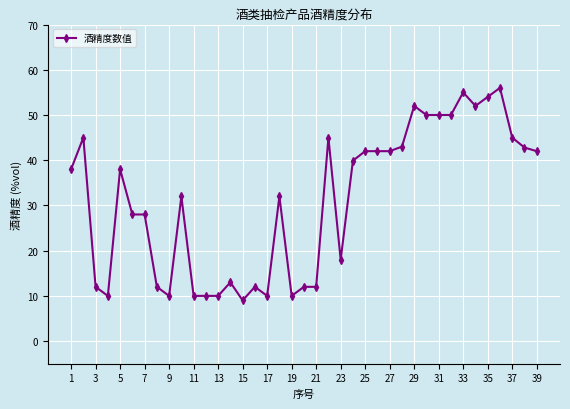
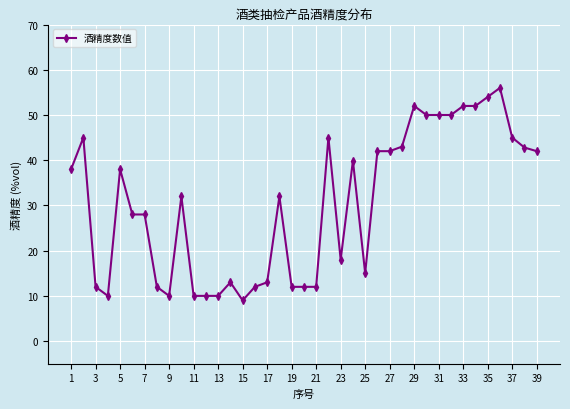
  {
    "1": 38,
    "3": 12,
    "5": 38,
    "7": 28,
    "9": 10,
    "11": 10,
    "13": 10,
    "15": 9,
-   "17": 10,
-   "19": 10,
+   "17": 13,
+   "19": 12,
    "21": 12,
    "23": 18,
-   "25": 42,
+   "25": 15,
    "27": 42,
    "29": 52,
    "31": 50,
-   "33": 55,
+   "33": 52,
    "35": 54,
    "37": 45,
    "39": 42
  }
